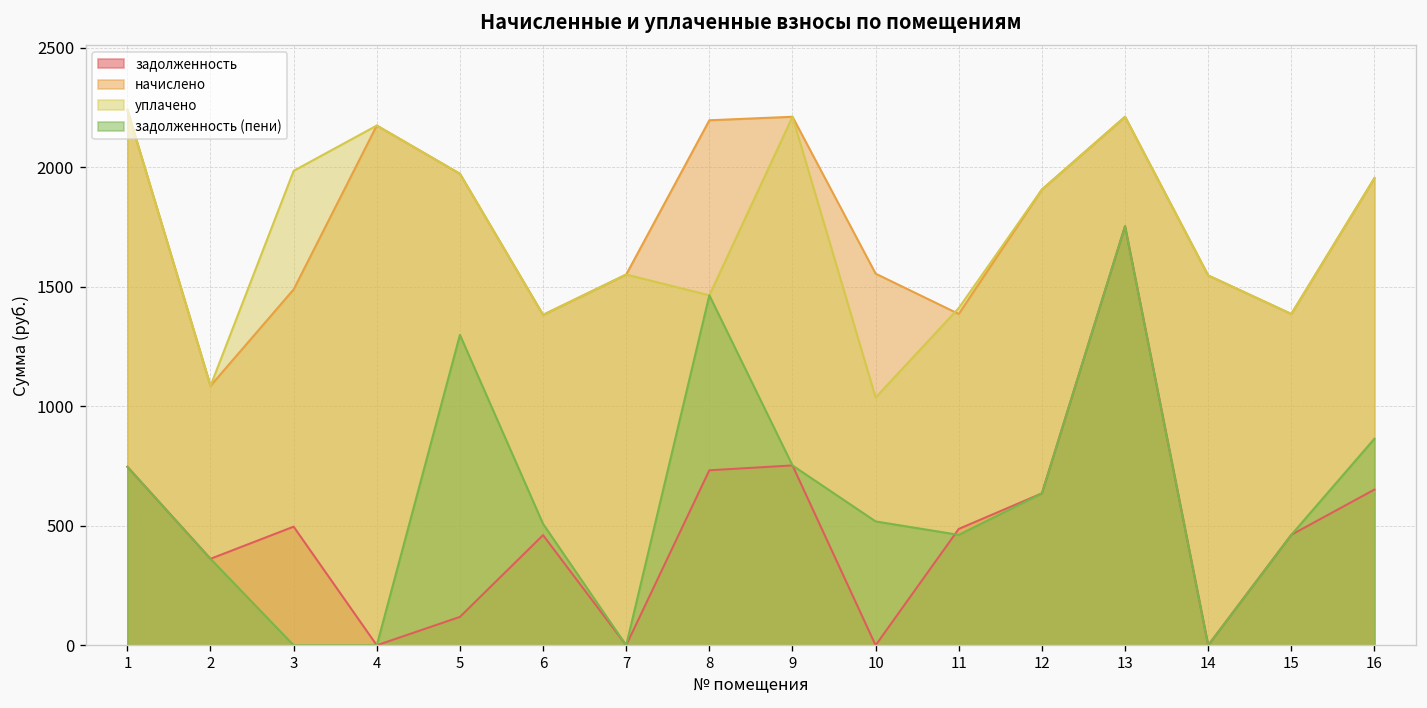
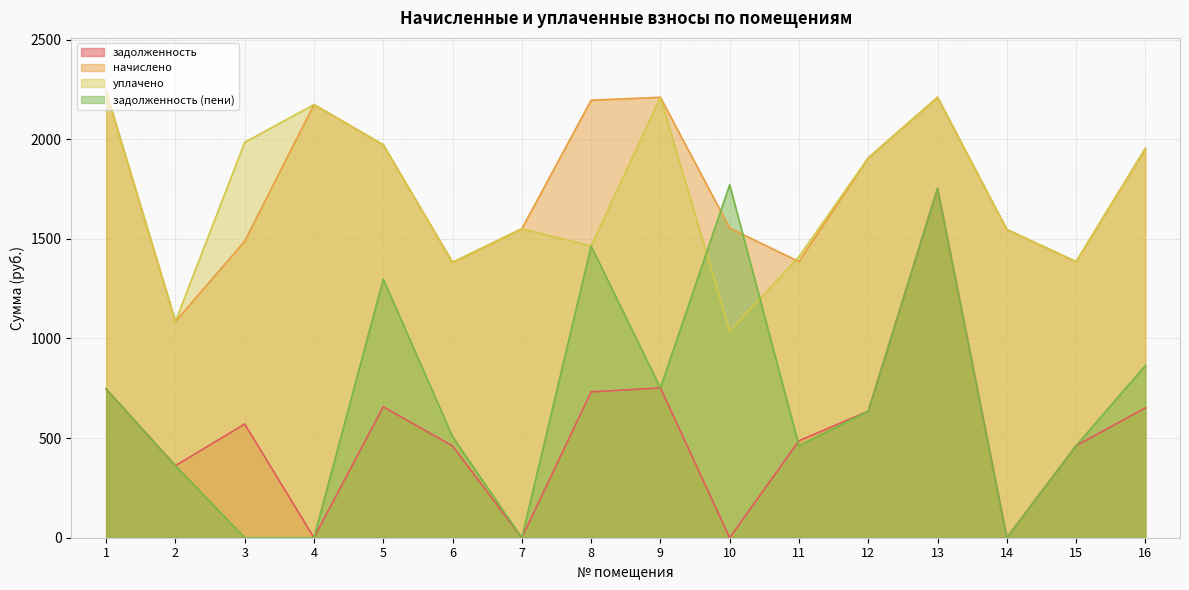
  {
    "задолженность": {
-     "3": 500,
-     "5": 120,
+     "3": 570,
+     "5": 660,
      "6": 460,
      "8": 730,
      "10": 0,
      "11": 490,
      "16": 650
    },
    "задолженность (пени)": {
      "3": 0,
      "5": 1300,
      "6": 510,
-     "10": 520,
+     "10": 1770,
      "11": 460,
      "16": 860
    }
  }
